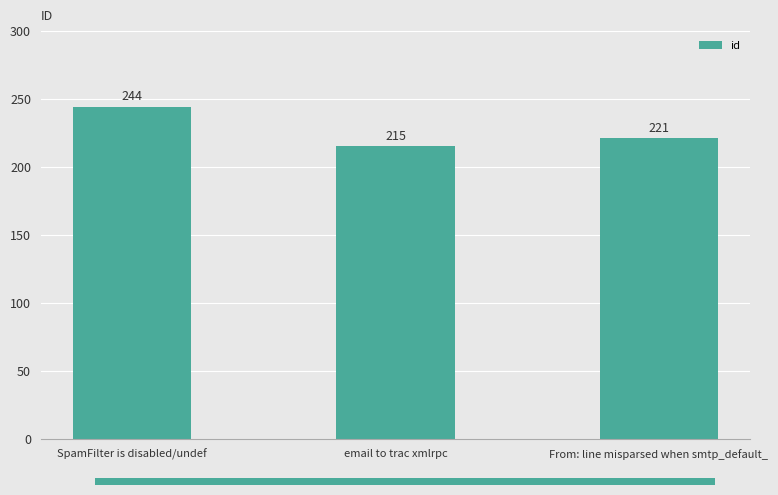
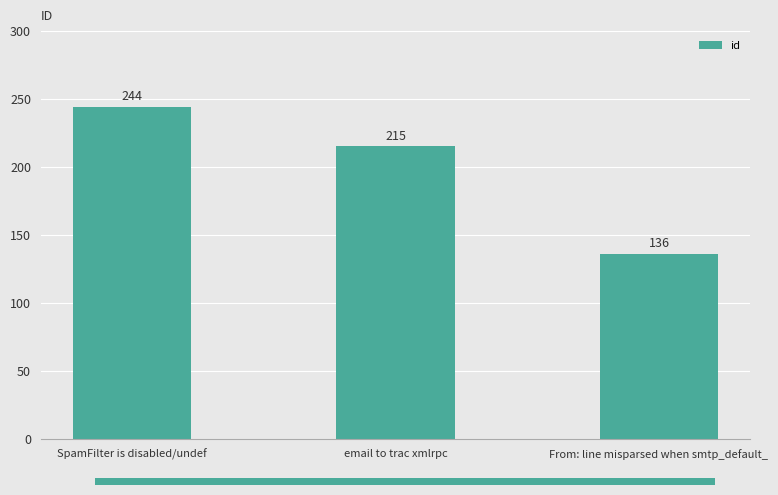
  {
    "SpamFilter is disabled/undef": 244,
    "email to trac xmlrpc": 215,
-   "From: line misparsed when smtp_default_": 221
+   "From: line misparsed when smtp_default_": 136
  }
